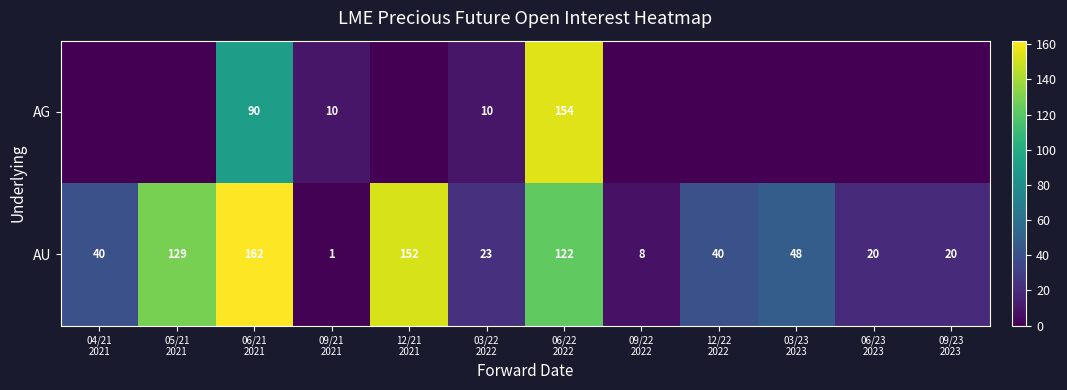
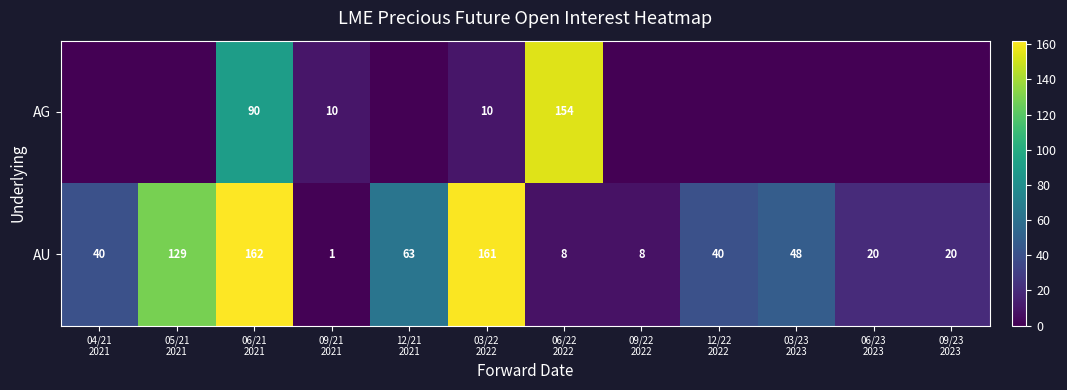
  {
    "AG": {
      "06/21 2021": 90,
      "09/21 2021": 10,
      "03/22 2022": 10,
      "06/22 2022": 154
    },
    "AU": {
      "04/21 2021": 40,
      "05/21 2021": 129,
      "06/21 2021": 162,
      "09/21 2021": 1,
-     "12/21 2021": 152,
-     "03/22 2022": 23,
-     "06/22 2022": 122,
+     "12/21 2021": 63,
+     "03/22 2022": 161,
+     "06/22 2022": 8,
      "09/22 2022": 8,
      "12/22 2022": 40,
      "03/23 2023": 48,
      "06/23 2023": 20,
      "09/23 2023": 20
    }
  }
